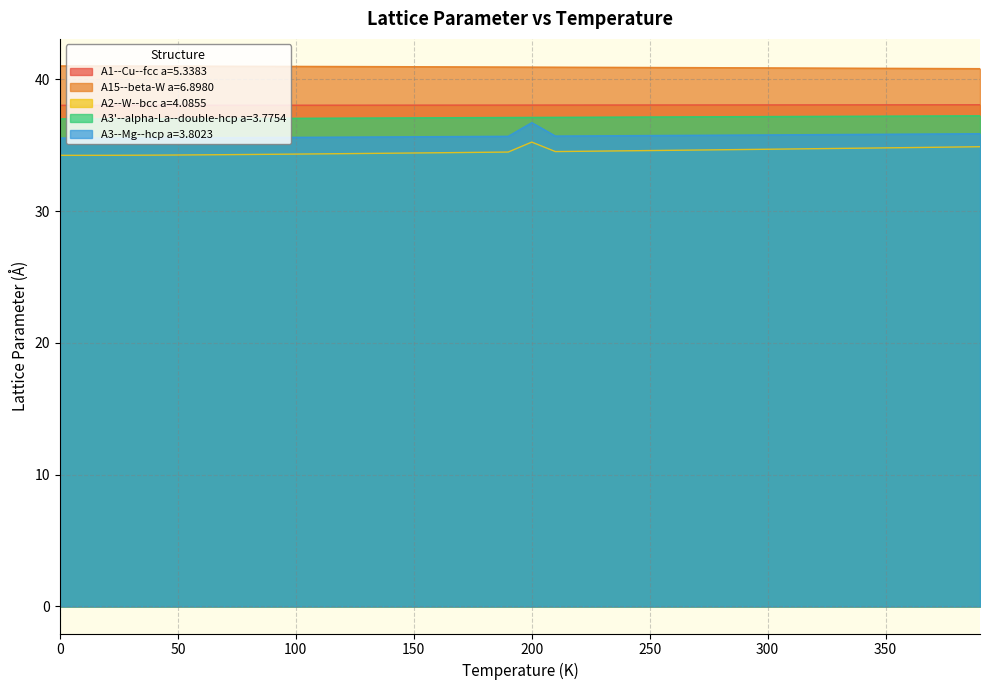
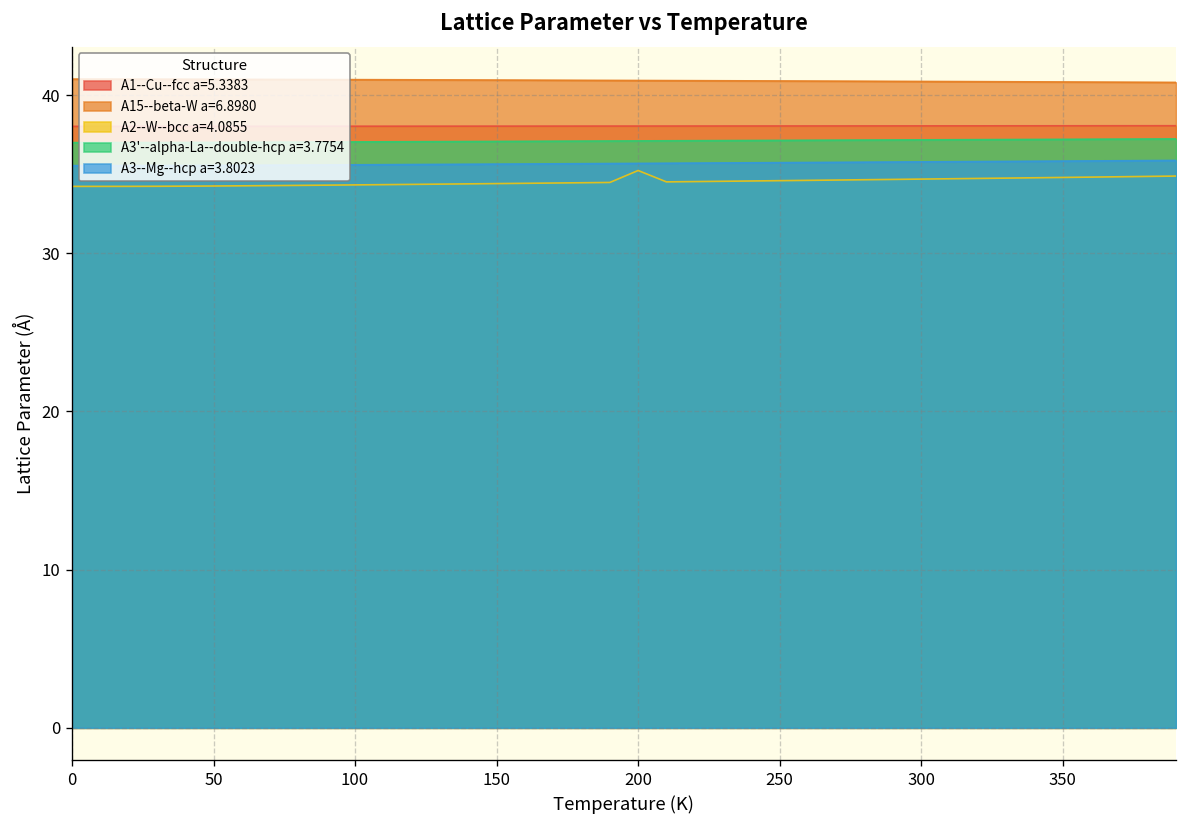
  {
    "A2--W--bcc a=4.0855": {
      "0": 34.2,
      "50": 34.3,
      "100": 34.3,
      "150": 34.4,
      "200": 35.2,
      "250": 34.6,
      "300": 34.7,
      "350": 34.8
    },
    "A3'--alpha-La--double-hcp a=3.7754": {
      "0": 37.0,
      "100": 37.0,
      "150": 37.1,
      "200": 37.1,
      "250": 37.1,
      "300": 37.2,
      "350": 37.2
    },
    "A3--Mg--hcp a=3.8023": {
      "0": 35.5,
      "100": 35.6,
      "150": 35.6,
-     "200": 36.7,
+     "200": 35.7,
      "250": 35.7,
      "300": 35.8,
      "350": 35.8
    }
  }
